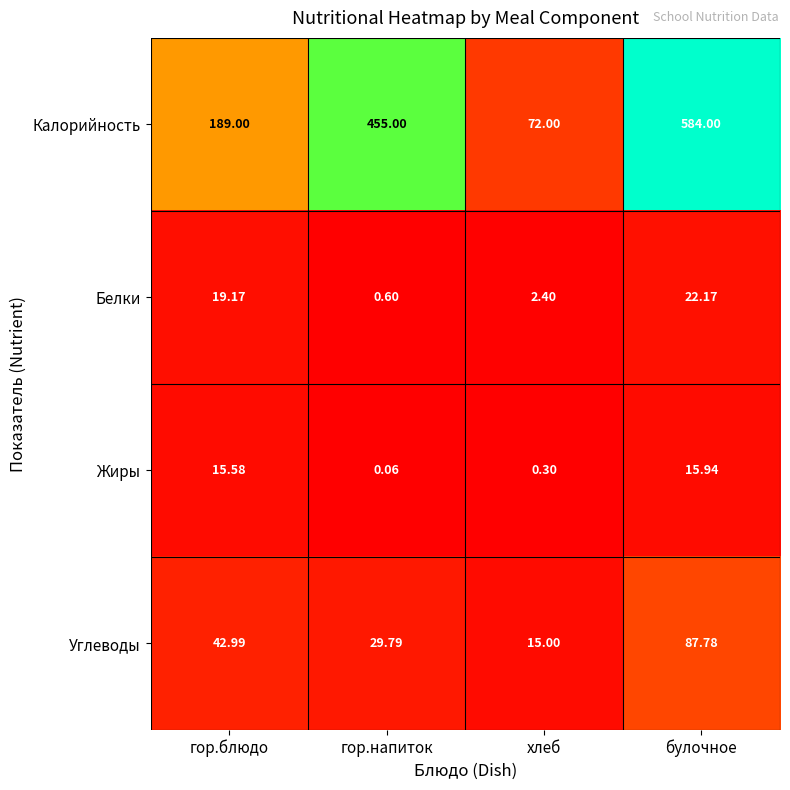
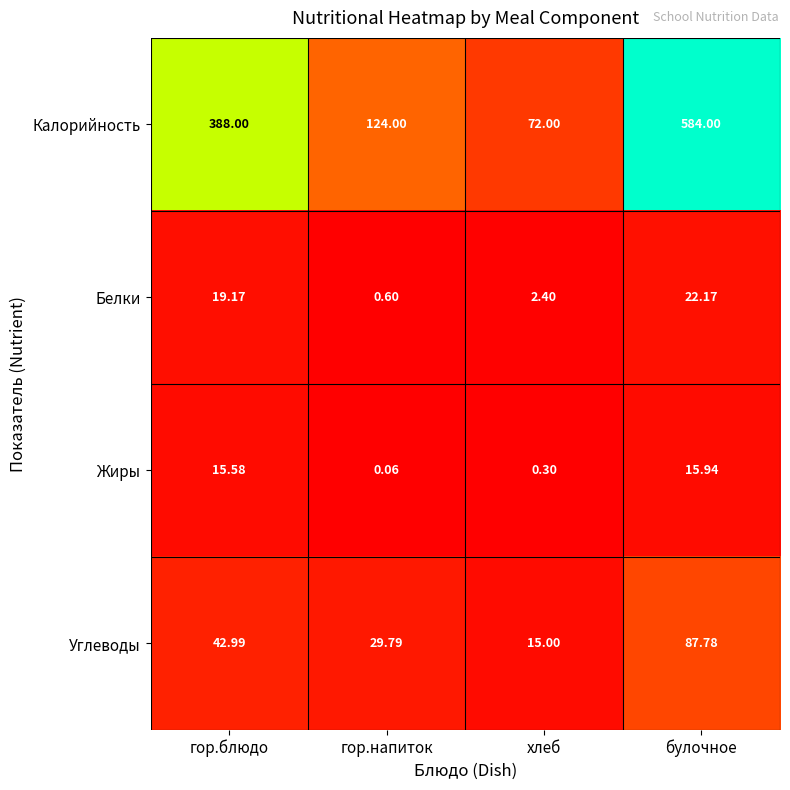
  {
    "Калорийность": {
-     "гор.блюдо": 189.00,
-     "гор.напиток": 455.00,
+     "гор.блюдо": 388.00,
+     "гор.напиток": 124.00,
      "хлеб": 72.00,
      "булочное": 584.00
    },
    "Белки": {
      "гор.блюдо": 19.17,
      "гор.напиток": 0.60,
      "хлеб": 2.40,
      "булочное": 22.17
    },
    "Жиры": {
      "гор.блюдо": 15.58,
      "гор.напиток": 0.06,
      "хлеб": 0.30,
      "булочное": 15.94
    },
    "Углеводы": {
      "гор.блюдо": 42.99,
      "гор.напиток": 29.79,
      "хлеб": 15.00,
      "булочное": 87.78
    }
  }
